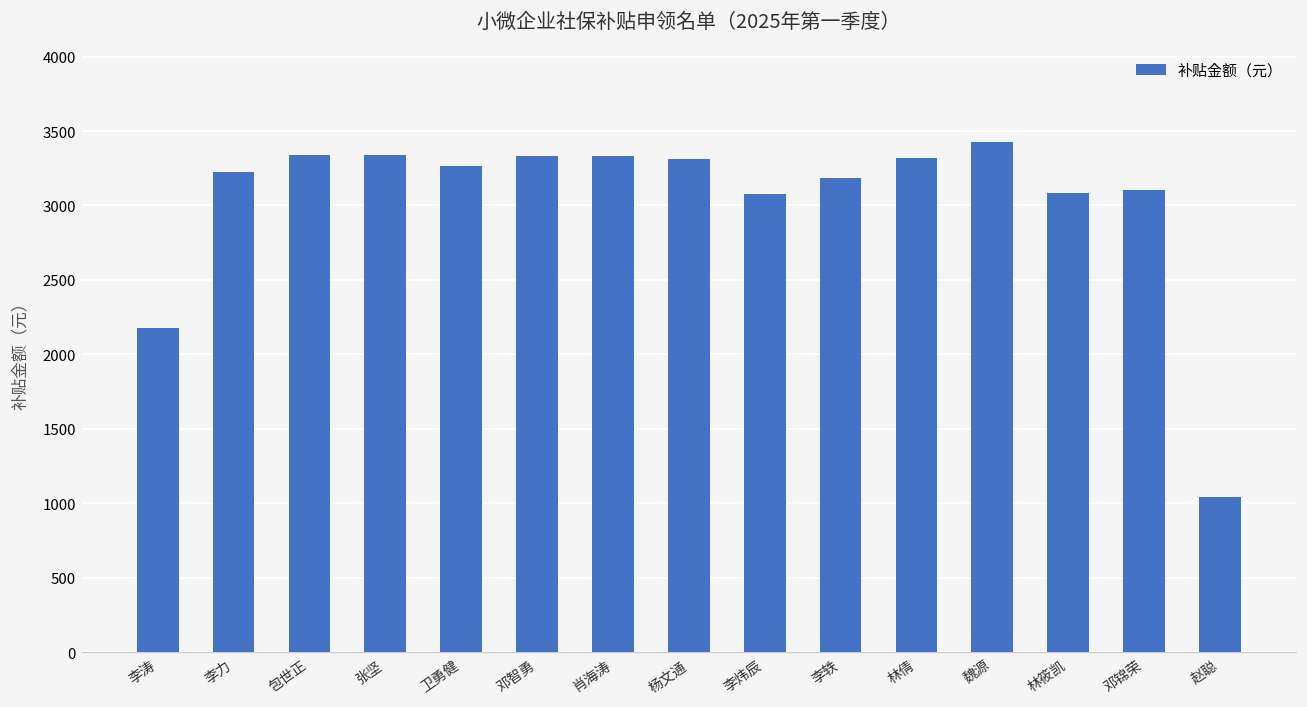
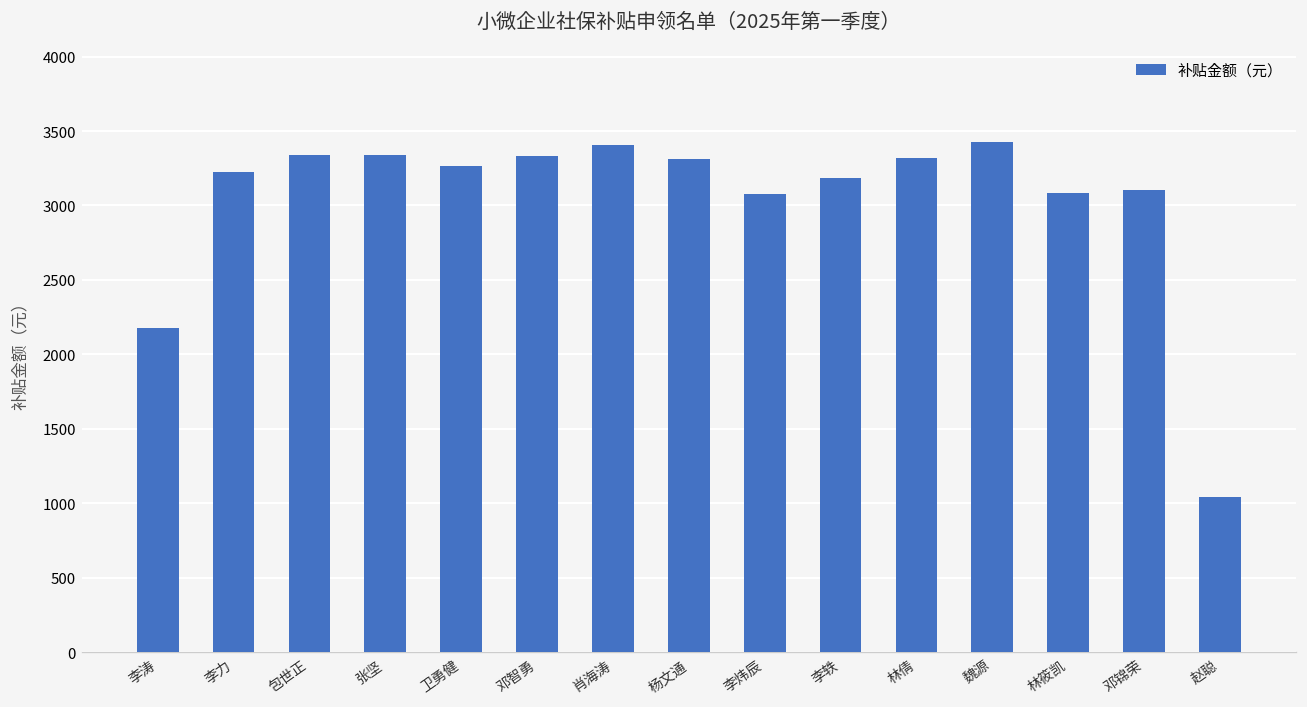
  {
    "李涛": 2180,
    "李力": 3230,
    "包世正": 3340,
    "张坚": 3340,
    "卫勇健": 3270,
    "邓智勇": 3330,
-   "肖海涛": 3330,
+   "肖海涛": 3400,
    "杨文通": 3310,
    "李炜辰": 3080,
    "李轶": 3180,
    "林倩": 3320,
    "魏源": 3430,
    "林筱凯": 3090,
    "邓锦荣": 3110,
    "赵聪": 1040
  }
